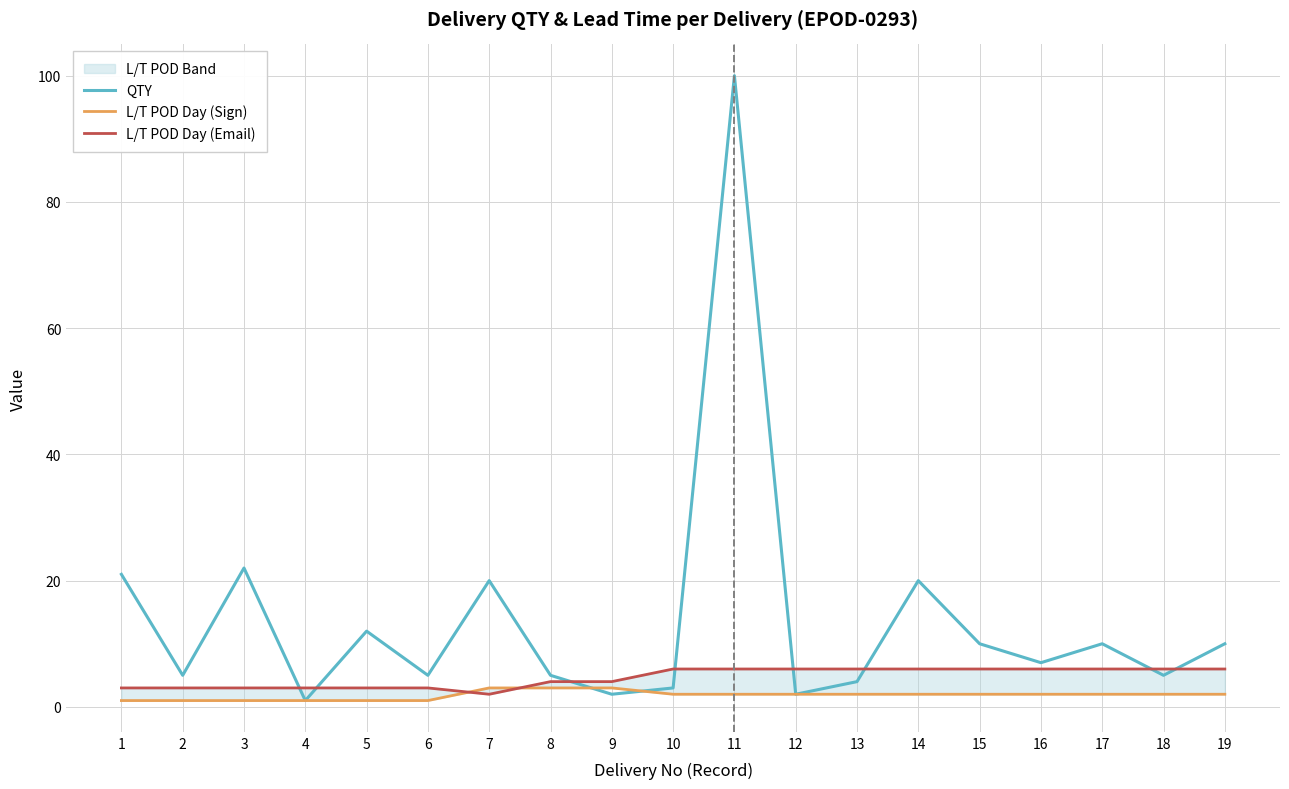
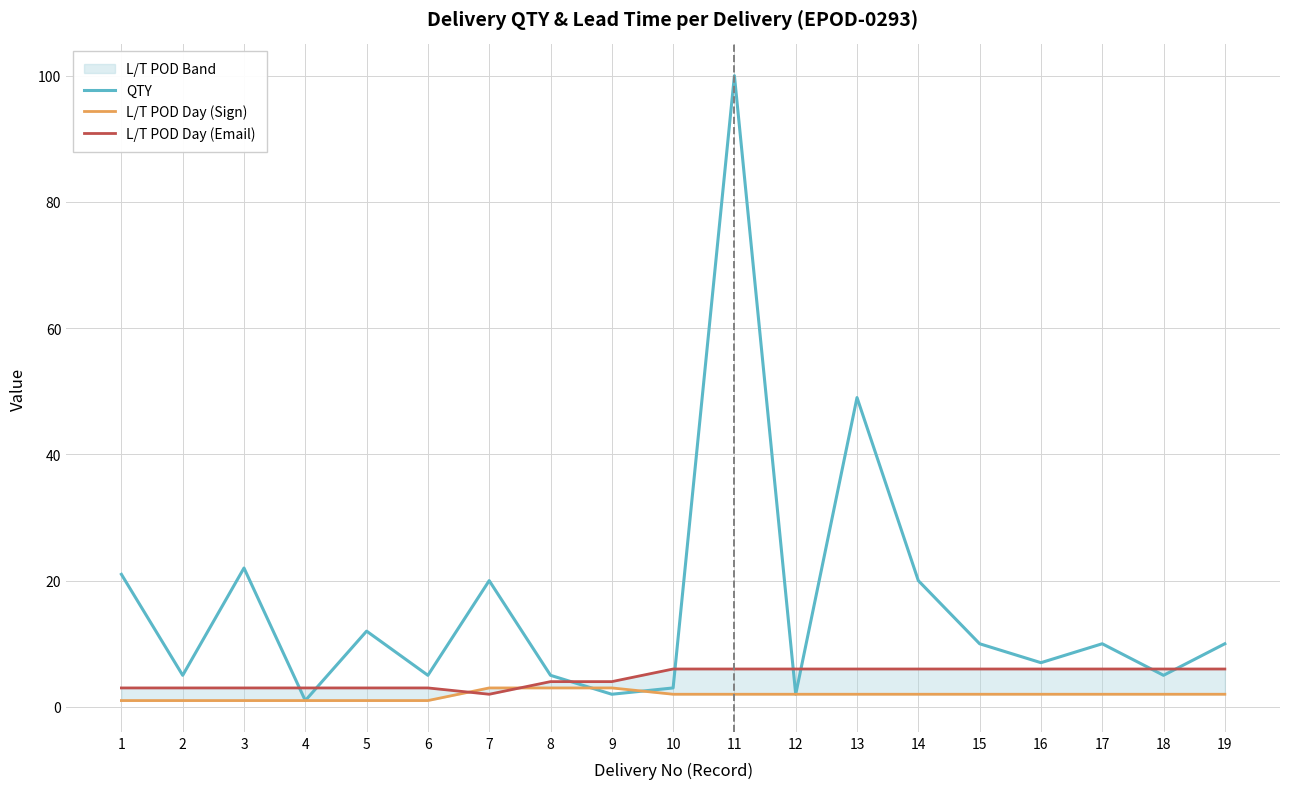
  {
    "QTY": {
      "1": 21,
      "2": 5,
      "3": 22,
      "5": 12,
      "6": 5,
      "7": 20,
      "8": 5,
      "9": 2,
      "10": 3,
      "11": 100,
-     "13": 4,
+     "13": 49,
      "14": 20,
      "15": 10,
      "16": 7,
      "17": 10,
      "18": 5,
      "19": 10
    },
    "L/T POD Day (Sign)": {
      "1": 1,
      "2": 1,
      "3": 1,
      "5": 1,
      "6": 1,
      "8": 3,
      "9": 3,
      "10": 2,
      "11": 2,
      "13": 2,
      "14": 2,
      "15": 2,
      "16": 2,
      "17": 2,
      "18": 2,
      "19": 2
    },
    "L/T POD Day (Email)": {
      "7": 2
    }
  }
